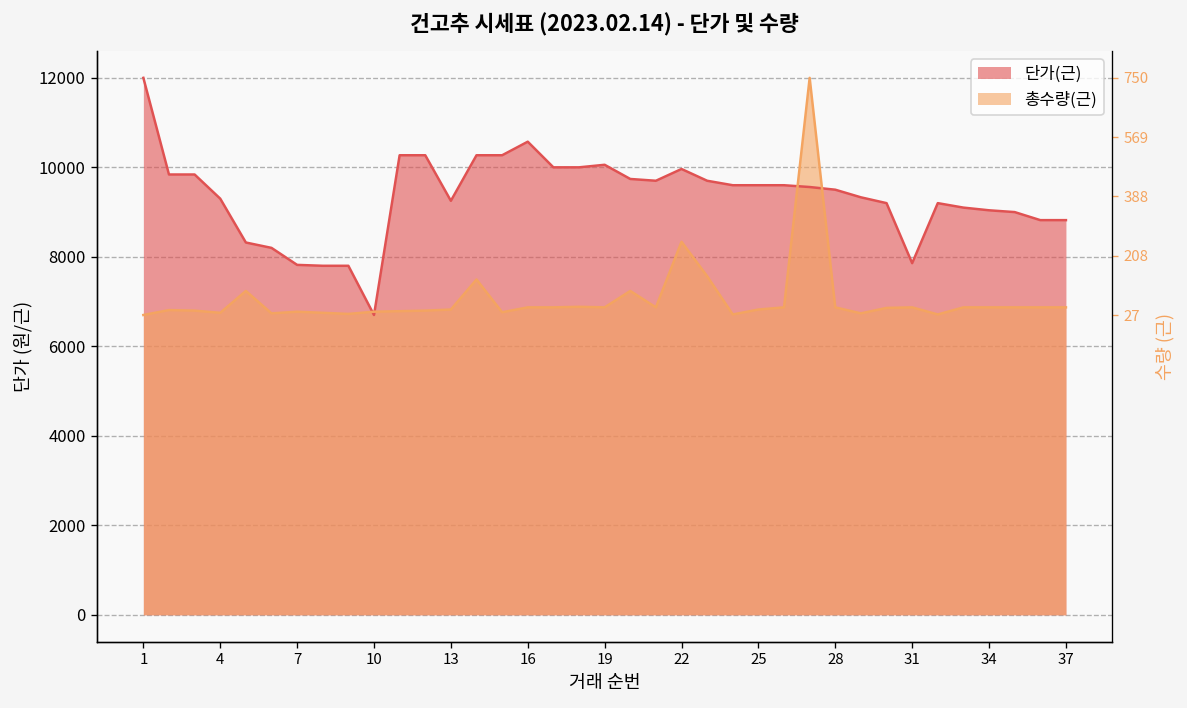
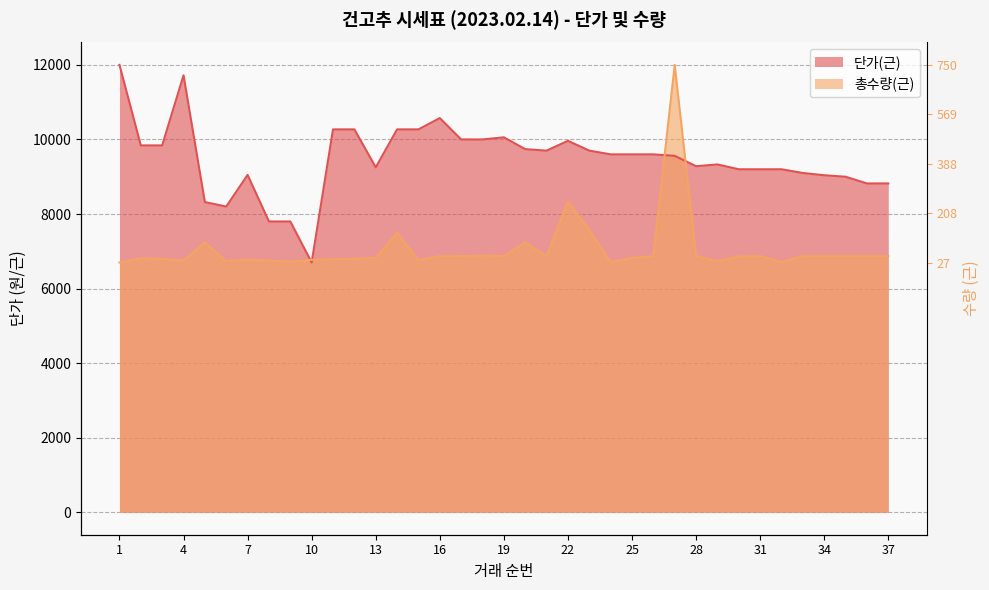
  {
    "단가(근)": {
      "1": 12000,
-     "4": 9300,
-     "7": 7800,
+     "4": 11700,
+     "7": 9000,
      "10": 6700,
      "13": 9300,
      "16": 10600,
      "19": 10100,
      "22": 10000,
      "25": 9600,
-     "28": 9500,
-     "31": 7900,
+     "28": 9300,
+     "31": 9200,
      "34": 9000,
      "37": 8800
    }
  }
